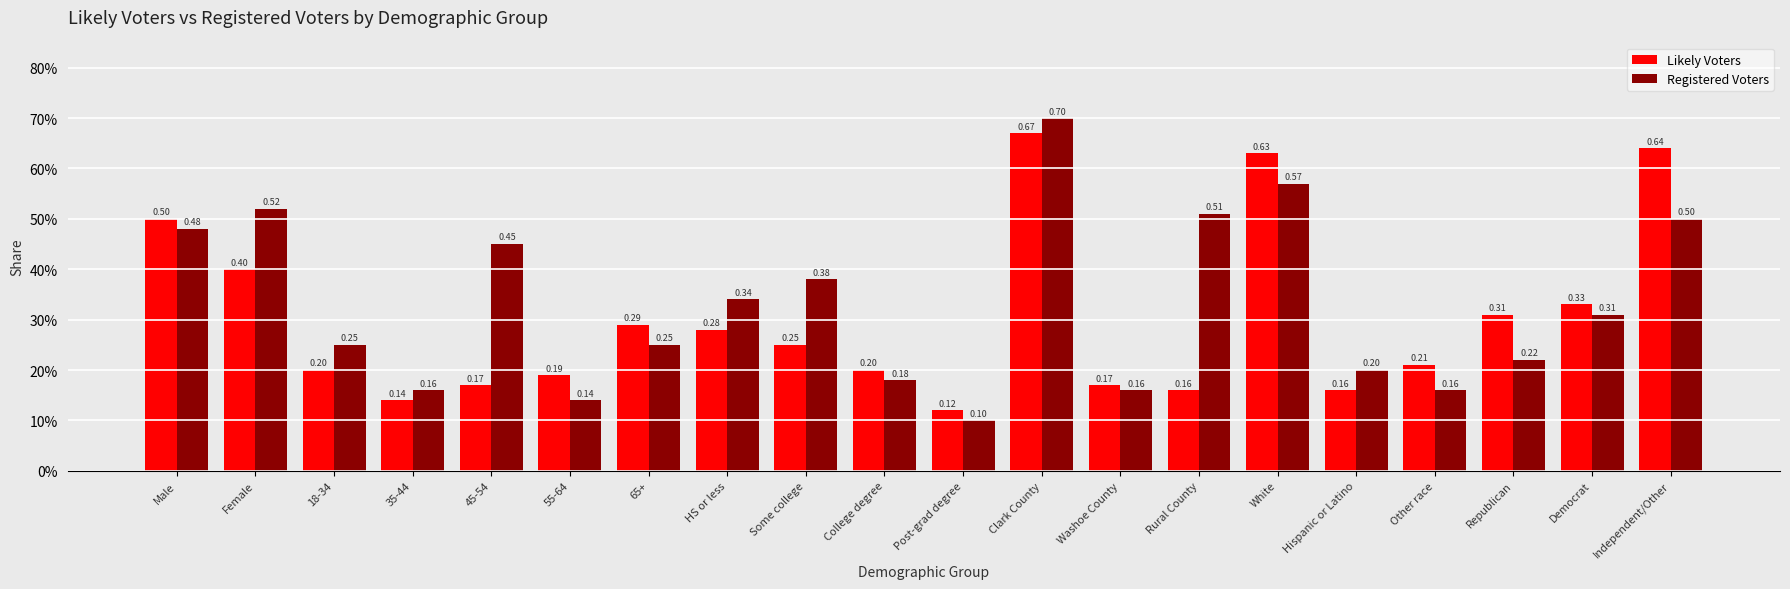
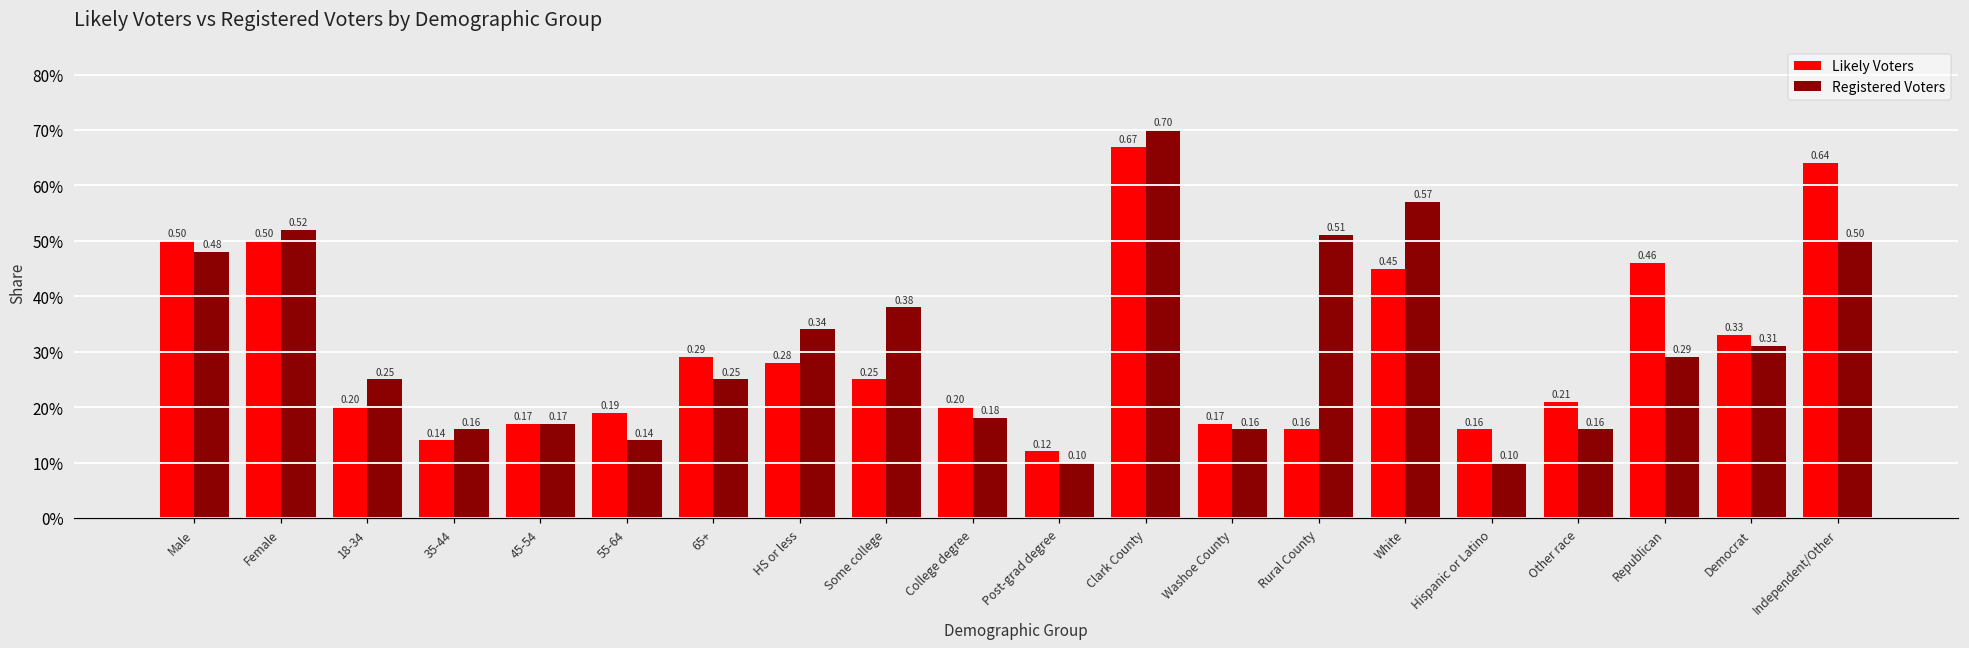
  {
    "Likely Voters": {
      "Male": 0.50,
-     "Female": 0.40,
+     "Female": 0.50,
      "18-34": 0.20,
      "35-44": 0.14,
      "45-54": 0.17,
      "55-64": 0.19,
      "65+": 0.29,
      "HS or less": 0.28,
      "Some college": 0.25,
      "College degree": 0.20,
      "Post-grad degree": 0.12,
      "Clark County": 0.67,
      "Washoe County": 0.17,
      "Rural County": 0.16,
-     "White": 0.63,
+     "White": 0.45,
      "Hispanic or Latino": 0.16,
      "Other race": 0.21,
-     "Republican": 0.31,
+     "Republican": 0.46,
      "Democrat": 0.33,
      "Independent/Other": 0.64
    },
    "Registered Voters": {
      "Male": 0.48,
      "Female": 0.52,
      "18-34": 0.25,
      "35-44": 0.16,
-     "45-54": 0.45,
+     "45-54": 0.17,
      "55-64": 0.14,
      "65+": 0.25,
      "HS or less": 0.34,
      "Some college": 0.38,
      "College degree": 0.18,
      "Post-grad degree": 0.10,
      "Clark County": 0.70,
      "Washoe County": 0.16,
      "Rural County": 0.51,
      "White": 0.57,
-     "Hispanic or Latino": 0.20,
+     "Hispanic or Latino": 0.10,
      "Other race": 0.16,
-     "Republican": 0.22,
+     "Republican": 0.29,
      "Democrat": 0.31,
      "Independent/Other": 0.50
    }
  }
